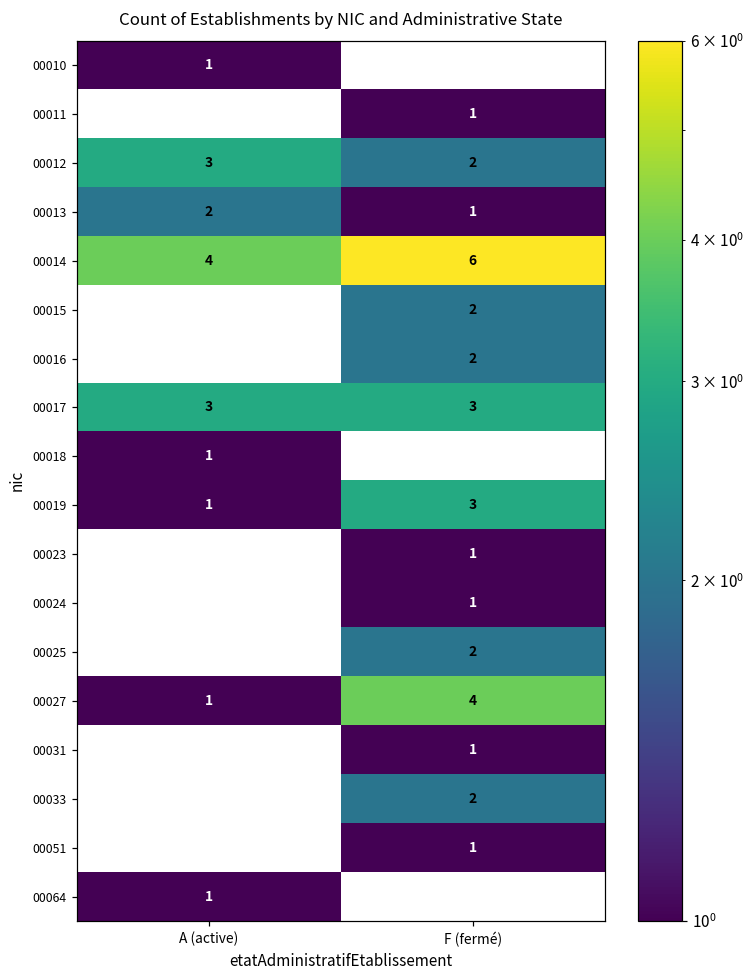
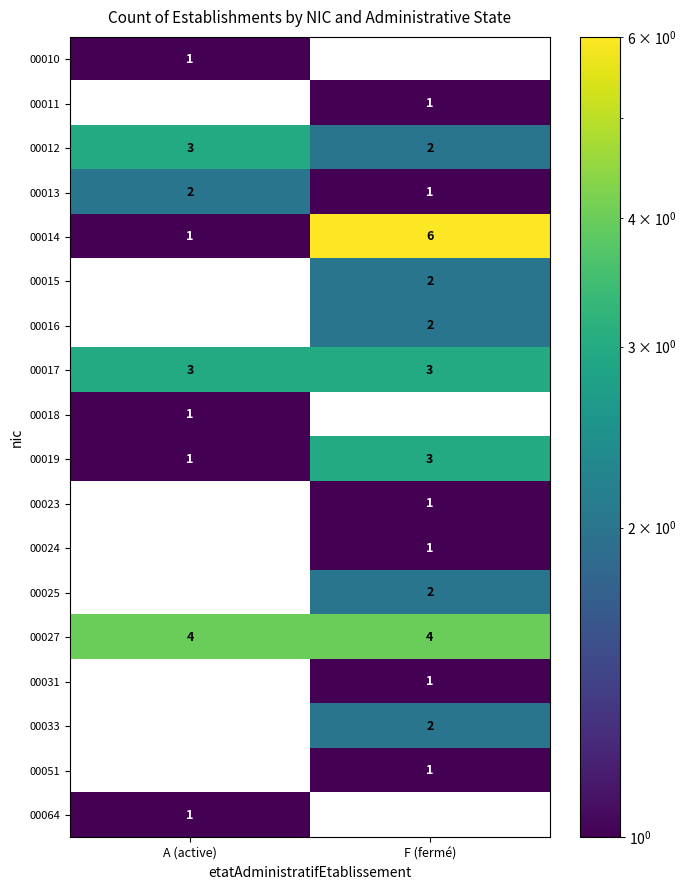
  {
    "00010": {
      "A (active)": 1
    },
    "00011": {
      "F (fermé)": 1
    },
    "00012": {
      "A (active)": 3,
      "F (fermé)": 2
    },
    "00013": {
      "A (active)": 2,
      "F (fermé)": 1
    },
    "00014": {
-     "A (active)": 4,
+     "A (active)": 1,
      "F (fermé)": 6
    },
    "00015": {
      "F (fermé)": 2
    },
    "00016": {
      "F (fermé)": 2
    },
    "00017": {
      "A (active)": 3,
      "F (fermé)": 3
    },
    "00018": {
      "A (active)": 1
    },
    "00019": {
      "A (active)": 1,
      "F (fermé)": 3
    },
    "00023": {
      "F (fermé)": 1
    },
    "00024": {
      "F (fermé)": 1
    },
    "00025": {
      "F (fermé)": 2
    },
    "00027": {
-     "A (active)": 1,
+     "A (active)": 4,
      "F (fermé)": 4
    },
    "00031": {
      "F (fermé)": 1
    },
    "00033": {
      "F (fermé)": 2
    },
    "00051": {
      "F (fermé)": 1
    },
    "00064": {
      "A (active)": 1
    }
  }
